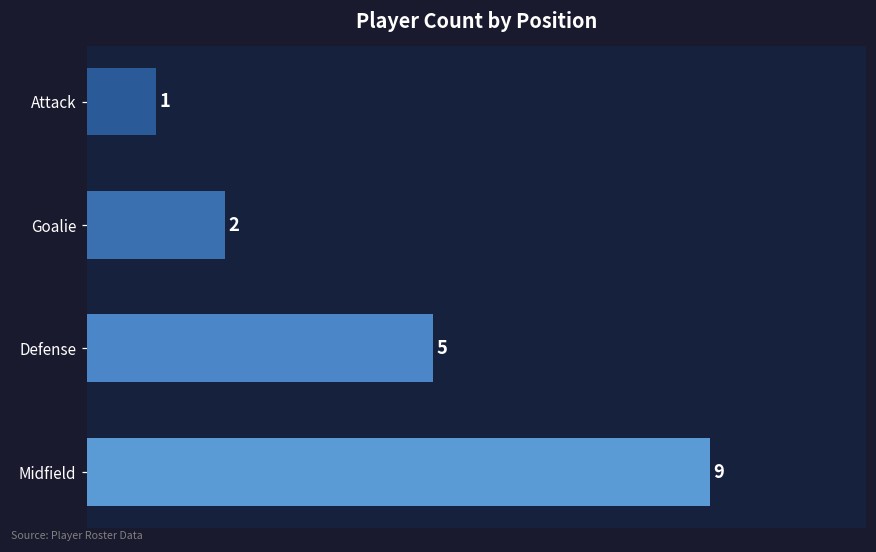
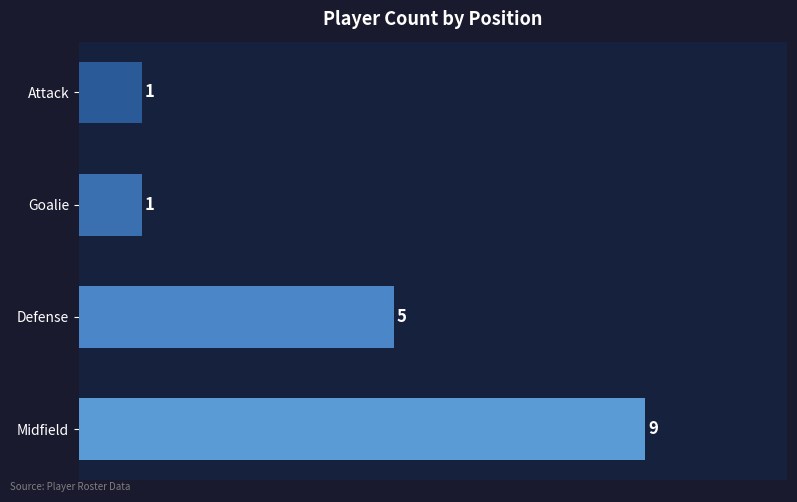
  {
    "Attack": 1,
-   "Goalie": 2,
+   "Goalie": 1,
    "Defense": 5,
    "Midfield": 9
  }
